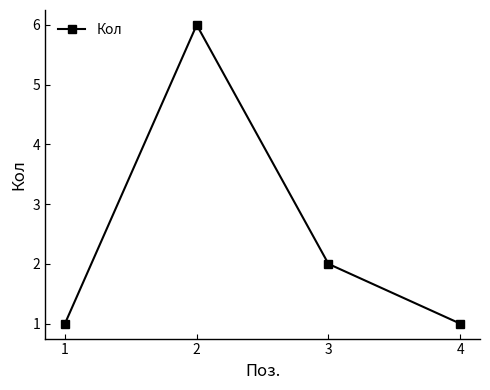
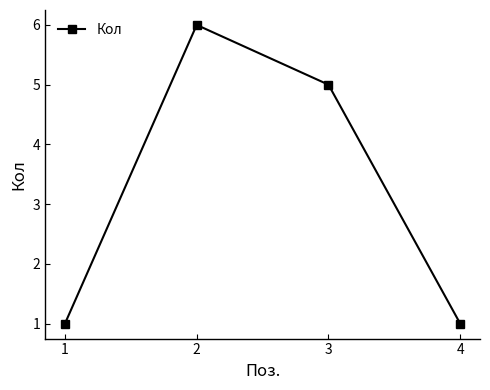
  {
    "1": 1,
    "2": 6,
-   "3": 2,
+   "3": 5,
    "4": 1
  }
